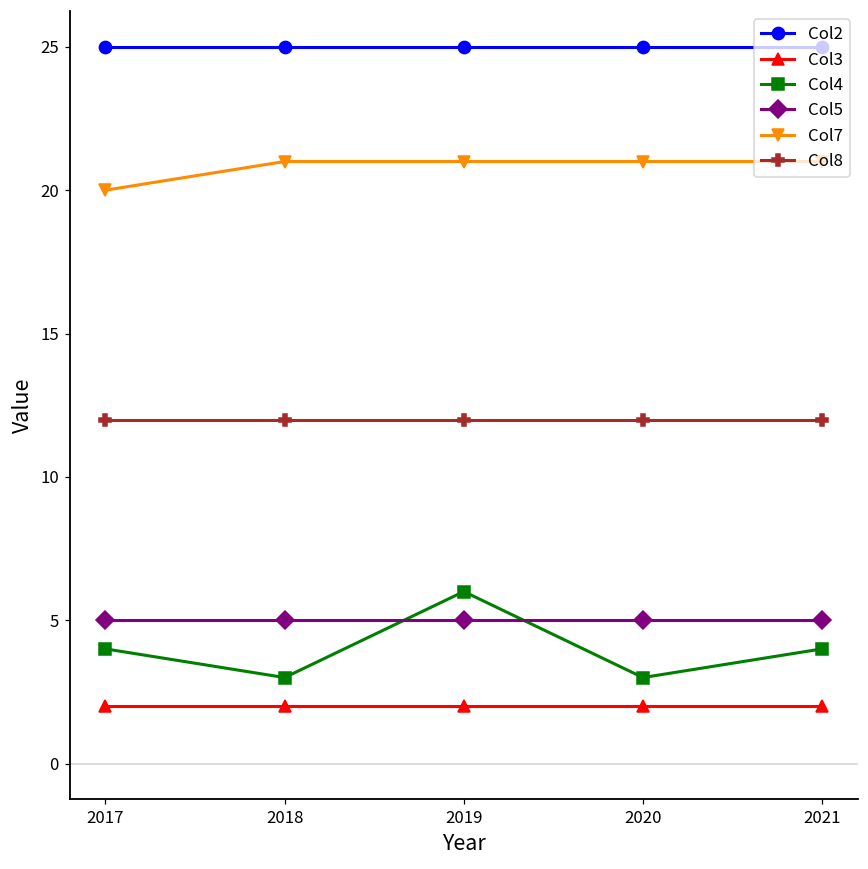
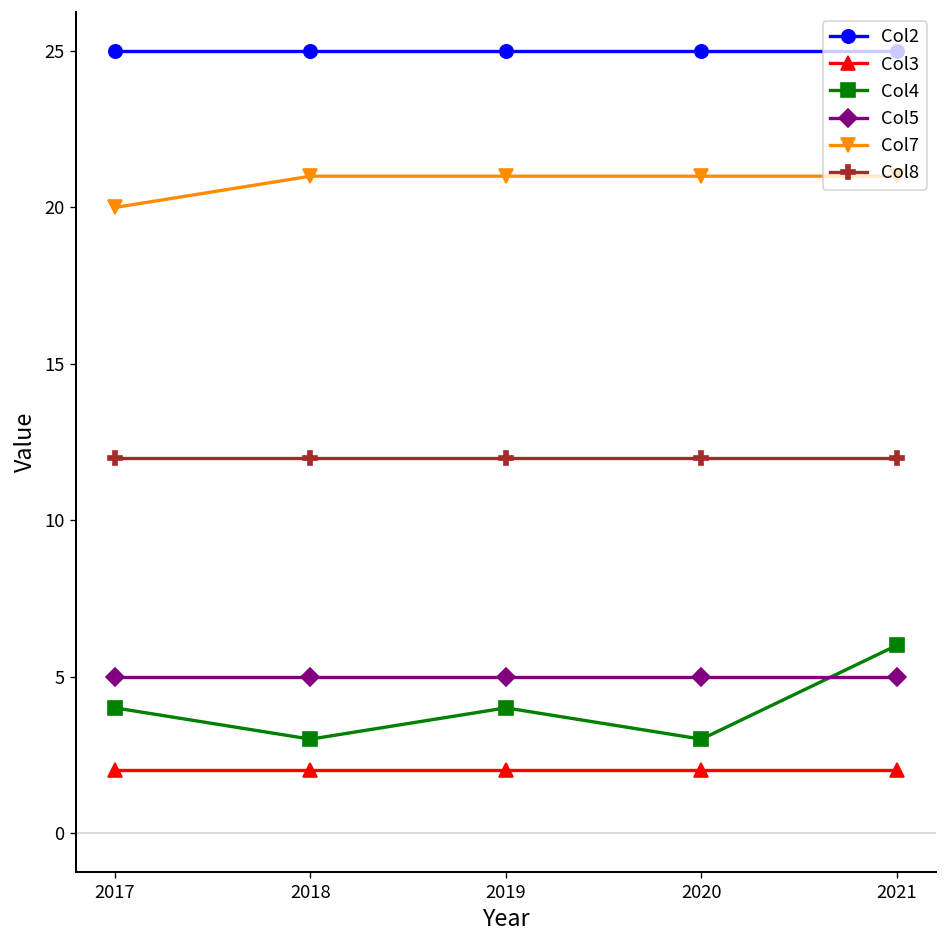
  {
    "Col2": {
      "2017": 25,
      "2018": 25,
      "2019": 25,
      "2020": 25
    },
    "Col3": {
      "2017": 2,
      "2018": 2,
      "2019": 2,
      "2020": 2,
      "2021": 2
    },
    "Col4": {
      "2017": 4,
      "2018": 3,
-     "2019": 6,
+     "2019": 4,
      "2020": 3,
-     "2021": 4
+     "2021": 6
    },
    "Col5": {
      "2017": 5,
      "2018": 5,
      "2019": 5,
      "2020": 5,
      "2021": 5
    },
    "Col7": {
      "2017": 20,
      "2018": 21,
      "2019": 21,
      "2020": 21
    },
    "Col8": {
      "2017": 12,
      "2018": 12,
      "2019": 12,
      "2020": 12,
      "2021": 12
    }
  }
